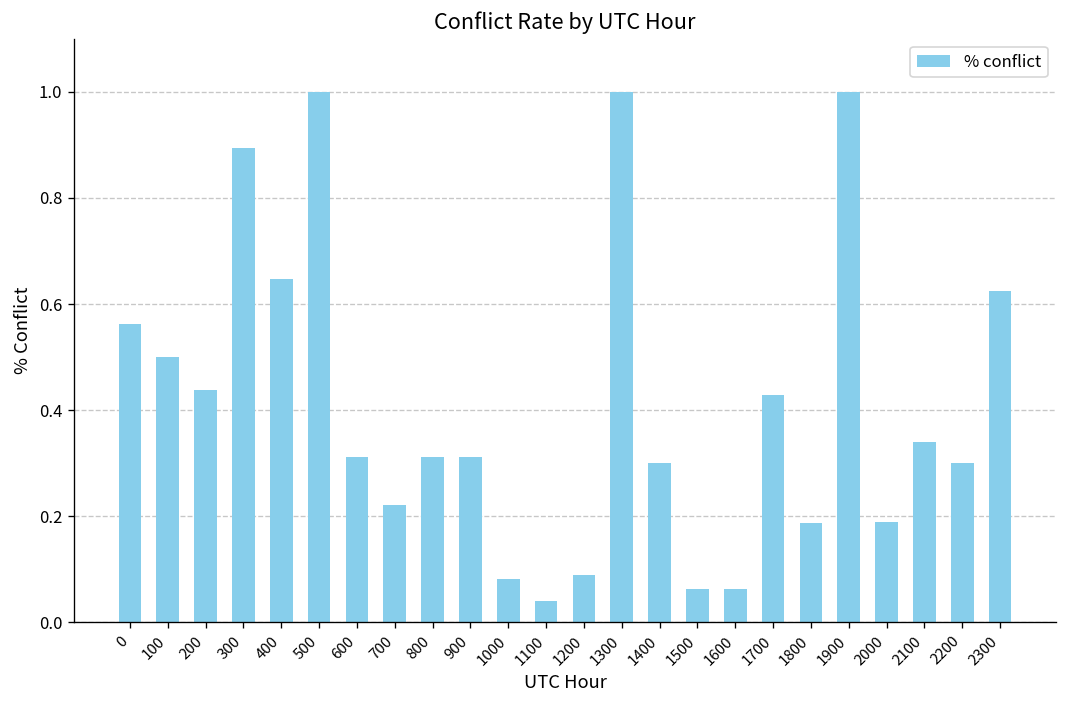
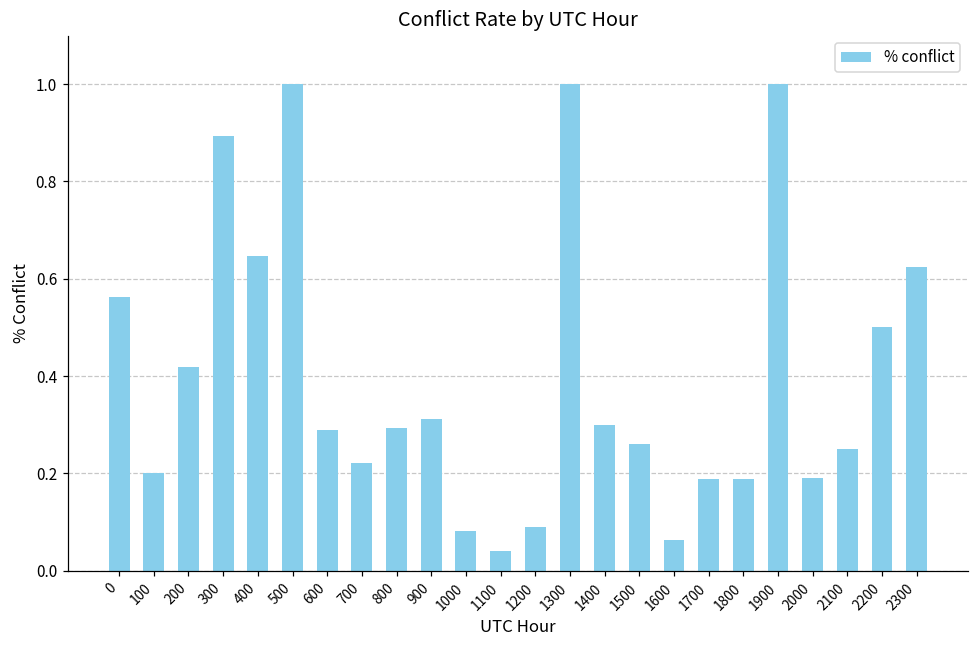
  {
    "0": 0.56,
-   "100": 0.5,
-   "200": 0.44,
+   "100": 0.2,
+   "200": 0.42,
    "300": 0.89,
    "400": 0.65,
    "500": 1.00,
-   "600": 0.31,
+   "600": 0.29,
    "700": 0.22,
-   "800": 0.31,
+   "800": 0.29,
    "900": 0.31,
    "1000": 0.08,
    "1100": 0.04,
    "1200": 0.09,
    "1300": 1.00,
    "1400": 0.30,
-   "1500": 0.06,
+   "1500": 0.26,
    "1600": 0.06,
-   "1700": 0.43,
+   "1700": 0.19,
    "1800": 0.19,
    "1900": 1.00,
    "2000": 0.19,
-   "2100": 0.34,
-   "2200": 0.3,
+   "2100": 0.25,
+   "2200": 0.5,
    "2300": 0.63
  }
